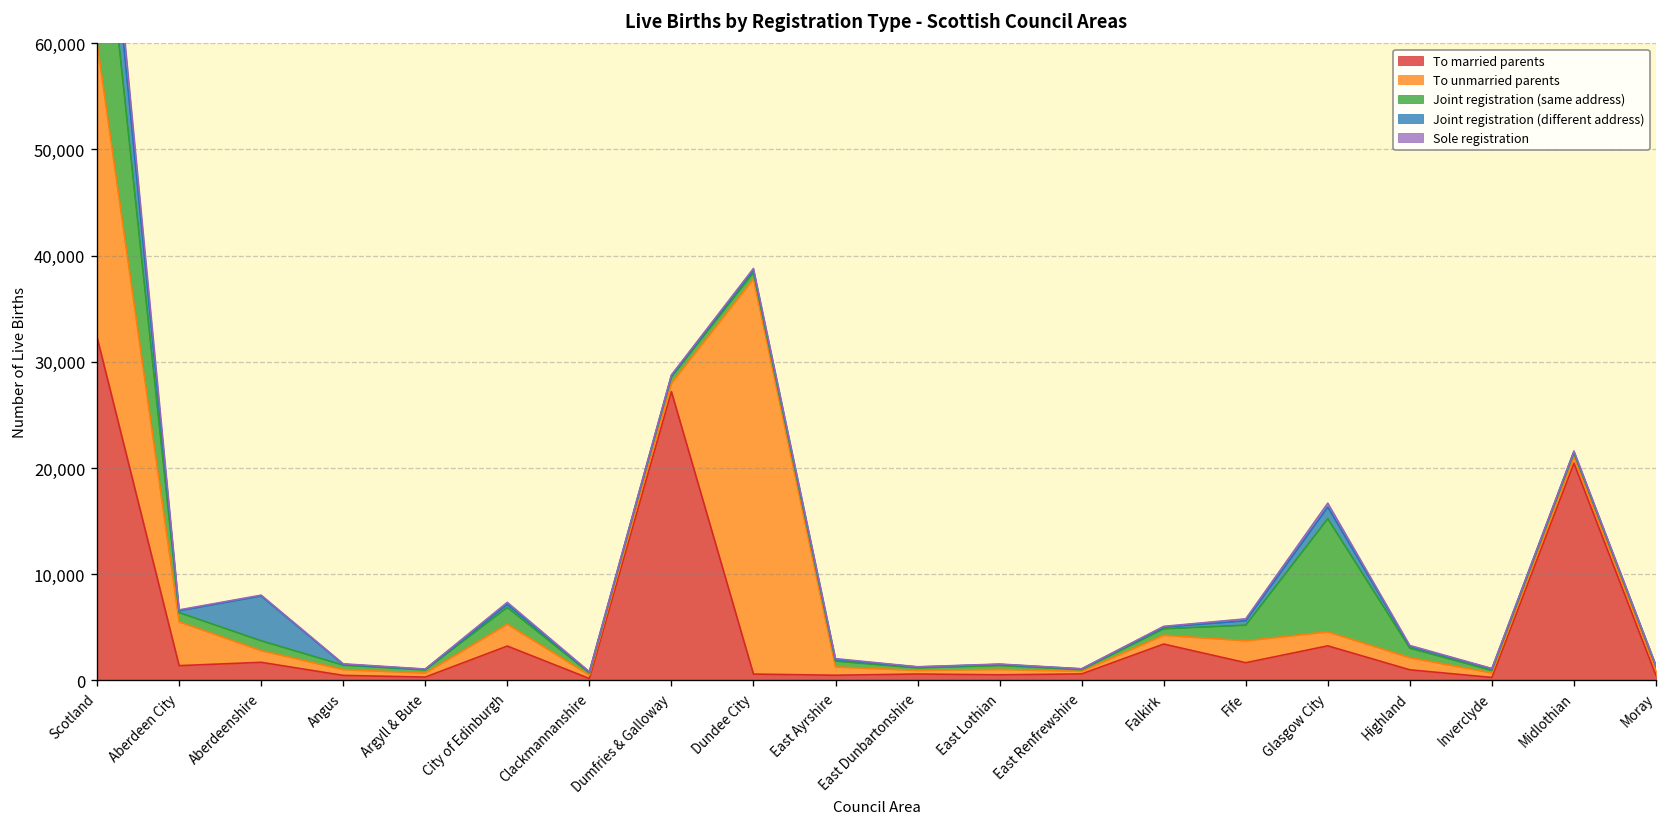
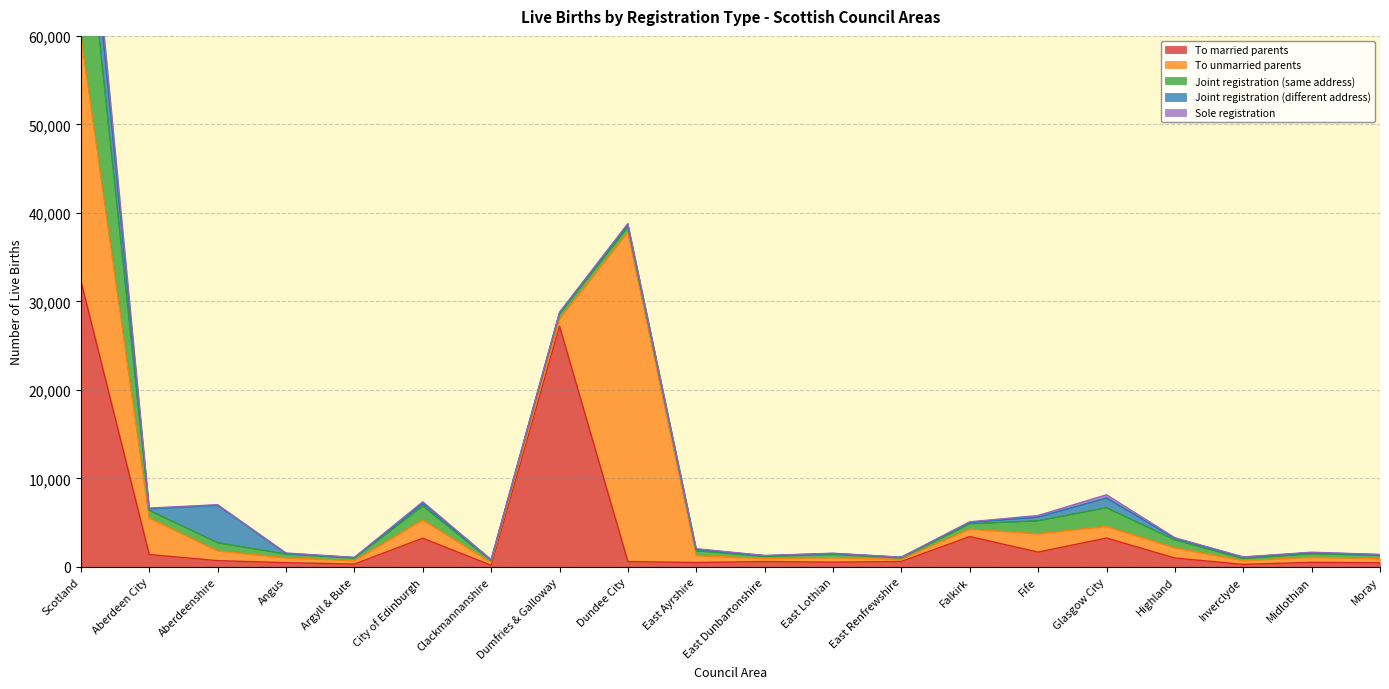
  {
    "To married parents": {
      "Scotland": "32,000",
      "Aberdeen City": "1,000",
-     "Aberdeenshire": "2,000",
+     "Aberdeenshire": "1,000",
      "Angus": "0",
      "Argyll & Bute": "0",
      "City of Edinburgh": "3,000",
      "Clackmannanshire": "0",
      "Dumfries & Galloway": "27,000",
      "Dundee City": "1,000",
      "East Ayrshire": "0",
      "East Dunbartonshire": "1,000",
      "East Lothian": "1,000",
      "Falkirk": "3,000",
      "Fife": "2,000",
      "Glasgow City": "3,000",
      "Highland": "1,000",
      "Inverclyde": "0",
-     "Midlothian": "20,000",
+     "Midlothian": "1,000",
      "Moray": "0"
    },
    "To unmarried parents": {
      "Scotland": "28,000",
      "Aberdeen City": "4,000",
      "Aberdeenshire": "1,000",
      "Angus": "1,000",
      "Argyll & Bute": "0",
      "City of Edinburgh": "2,000",
      "Dumfries & Galloway": "1,000",
      "Dundee City": "37,000",
      "East Ayrshire": "1,000",
      "East Lothian": "1,000",
      "Falkirk": "1,000",
      "Fife": "2,000",
      "Glasgow City": "1,000",
      "Highland": "1,000",
      "Midlothian": "1,000",
      "Moray": "0"
    },
    "Joint registration (same address)": {
      "Aberdeenshire": "1,000",
      "Fife": "1,000",
-     "Glasgow City": "11,000"
+     "Glasgow City": "2,000"
    },
    "Joint registration (different address)": {
      "Glasgow City": "1,000"
    },
    "Sole registration": {
      "Glasgow City": "0"
    }
  }
